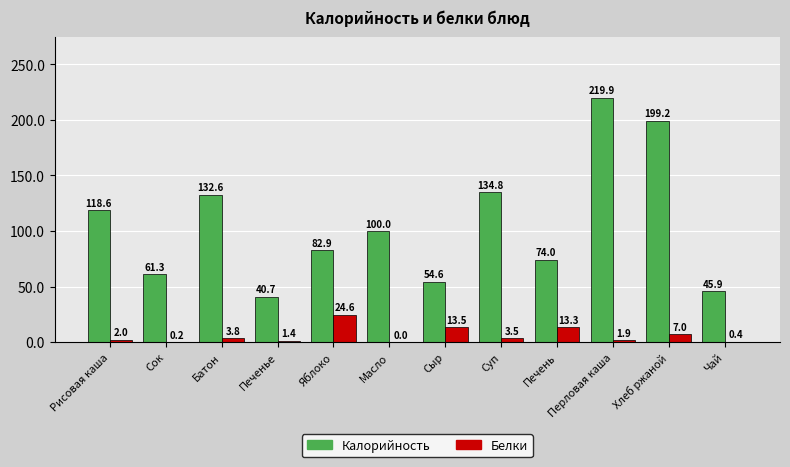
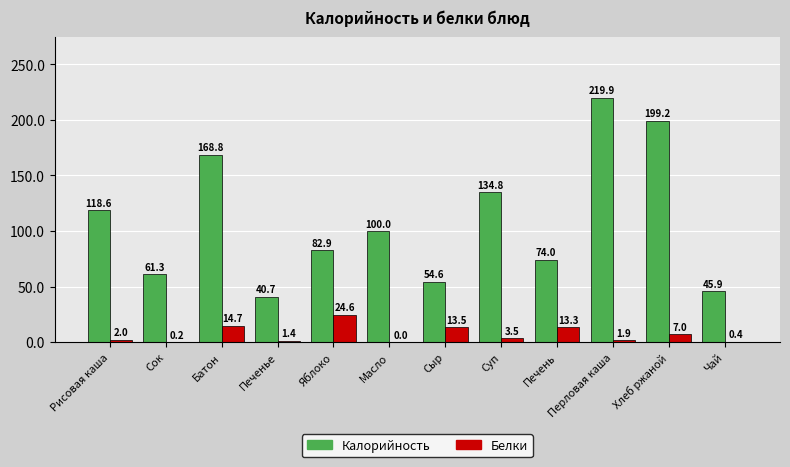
  {
    "Калорийность": {
      "Рисовая каша": 118.6,
      "Сок": 61.3,
-     "Батон": 132.6,
+     "Батон": 168.8,
      "Печенье": 40.7,
      "Яблоко": 82.9,
      "Масло": 100.0,
      "Сыр": 54.6,
      "Суп": 134.8,
      "Печень": 74.0,
      "Перловая каша": 219.9,
      "Хлеб ржаной": 199.2,
      "Чай": 45.9
    },
    "Белки": {
      "Рисовая каша": 2.0,
      "Сок": 0.2,
-     "Батон": 3.8,
+     "Батон": 14.7,
      "Печенье": 1.4,
      "Яблоко": 24.6,
      "Масло": 0.0,
      "Сыр": 13.5,
      "Суп": 3.5,
      "Печень": 13.3,
      "Перловая каша": 1.9,
      "Хлеб ржаной": 7.0,
      "Чай": 0.4
    }
  }
